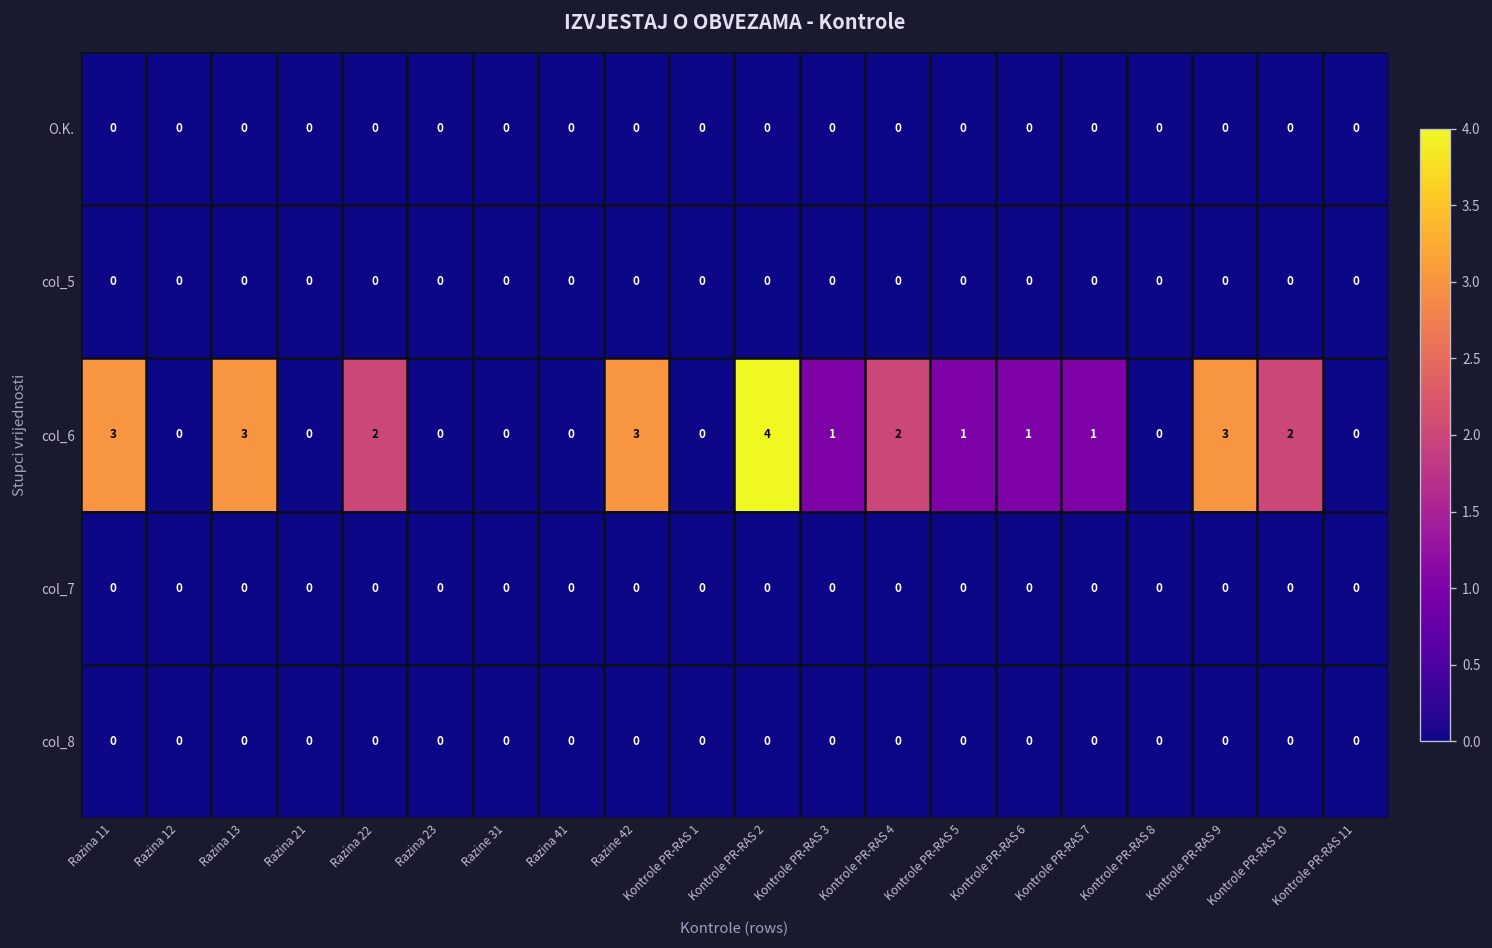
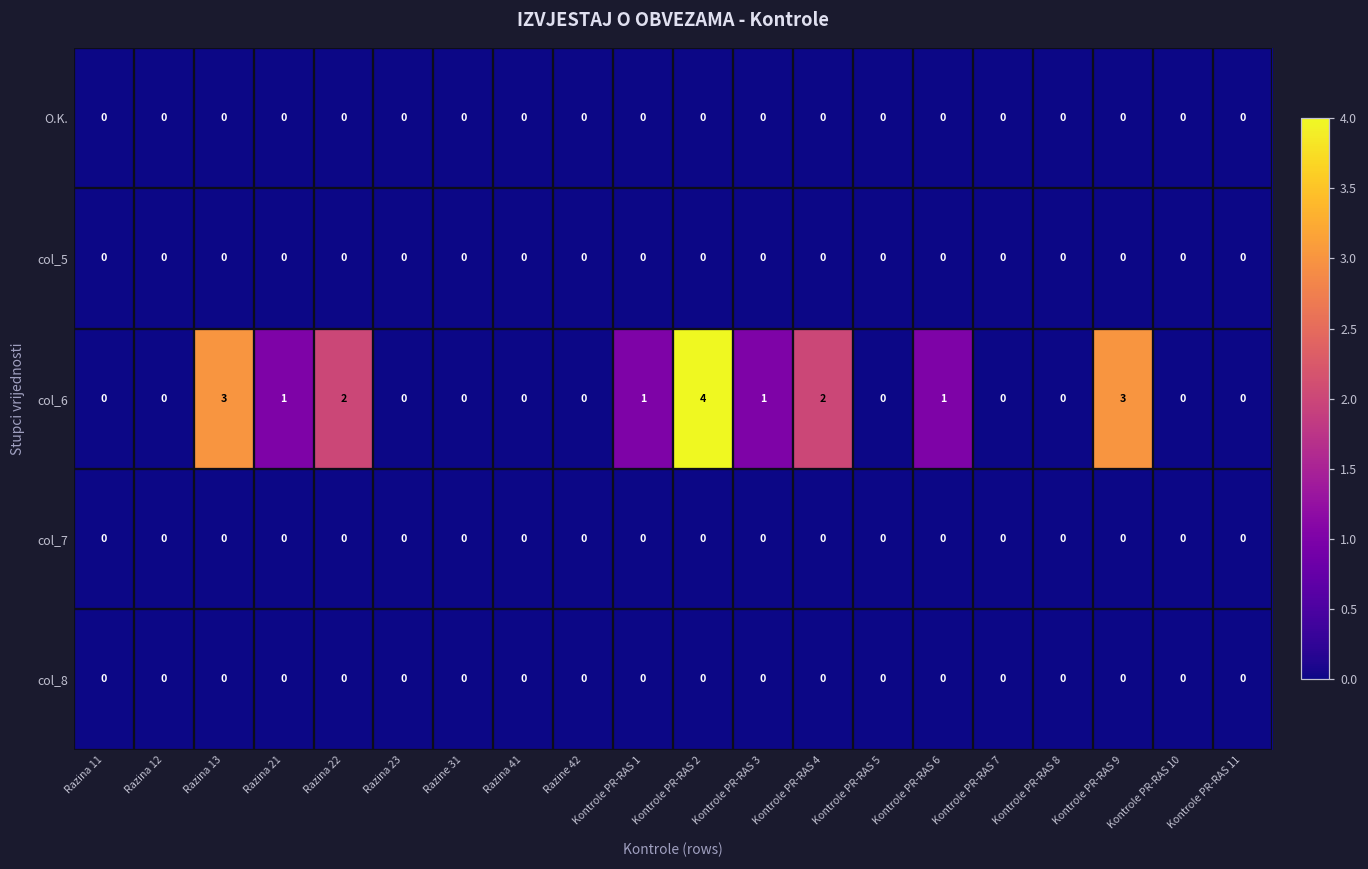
  {
    "O.K.": {
      "Razina 11": 0,
      "Razina 12": 0,
      "Razina 13": 0,
      "Razina 21": 0,
      "Razina 22": 0,
      "Razina 23": 0,
      "Razine 31": 0,
      "Razina 41": 0,
      "Razine 42": 0,
      "Kontrole PR-RAS 1": 0,
      "Kontrole PR-RAS 2": 0,
      "Kontrole PR-RAS 3": 0,
      "Kontrole PR-RAS 4": 0,
      "Kontrole PR-RAS 5": 0,
      "Kontrole PR-RAS 6": 0,
      "Kontrole PR-RAS 7": 0,
      "Kontrole PR-RAS 8": 0,
      "Kontrole PR-RAS 9": 0,
      "Kontrole PR-RAS 10": 0,
      "Kontrole PR-RAS 11": 0
    },
    "col_5": {
      "Razina 11": 0,
      "Razina 12": 0,
      "Razina 13": 0,
      "Razina 21": 0,
      "Razina 22": 0,
      "Razina 23": 0,
      "Razine 31": 0,
      "Razina 41": 0,
      "Razine 42": 0,
      "Kontrole PR-RAS 1": 0,
      "Kontrole PR-RAS 2": 0,
      "Kontrole PR-RAS 3": 0,
      "Kontrole PR-RAS 4": 0,
      "Kontrole PR-RAS 5": 0,
      "Kontrole PR-RAS 6": 0,
      "Kontrole PR-RAS 7": 0,
      "Kontrole PR-RAS 8": 0,
      "Kontrole PR-RAS 9": 0,
      "Kontrole PR-RAS 10": 0,
      "Kontrole PR-RAS 11": 0
    },
    "col_6": {
-     "Razina 11": 3,
+     "Razina 11": 0,
      "Razina 12": 0,
      "Razina 13": 3,
-     "Razina 21": 0,
+     "Razina 21": 1,
      "Razina 22": 2,
      "Razina 23": 0,
      "Razine 31": 0,
      "Razina 41": 0,
-     "Razine 42": 3,
-     "Kontrole PR-RAS 1": 0,
+     "Razine 42": 0,
+     "Kontrole PR-RAS 1": 1,
      "Kontrole PR-RAS 2": 4,
      "Kontrole PR-RAS 3": 1,
      "Kontrole PR-RAS 4": 2,
-     "Kontrole PR-RAS 5": 1,
+     "Kontrole PR-RAS 5": 0,
      "Kontrole PR-RAS 6": 1,
-     "Kontrole PR-RAS 7": 1,
+     "Kontrole PR-RAS 7": 0,
      "Kontrole PR-RAS 8": 0,
      "Kontrole PR-RAS 9": 3,
-     "Kontrole PR-RAS 10": 2,
+     "Kontrole PR-RAS 10": 0,
      "Kontrole PR-RAS 11": 0
    },
    "col_7": {
      "Razina 11": 0,
      "Razina 12": 0,
      "Razina 13": 0,
      "Razina 21": 0,
      "Razina 22": 0,
      "Razina 23": 0,
      "Razine 31": 0,
      "Razina 41": 0,
      "Razine 42": 0,
      "Kontrole PR-RAS 1": 0,
      "Kontrole PR-RAS 2": 0,
      "Kontrole PR-RAS 3": 0,
      "Kontrole PR-RAS 4": 0,
      "Kontrole PR-RAS 5": 0,
      "Kontrole PR-RAS 6": 0,
      "Kontrole PR-RAS 7": 0,
      "Kontrole PR-RAS 8": 0,
      "Kontrole PR-RAS 9": 0,
      "Kontrole PR-RAS 10": 0,
      "Kontrole PR-RAS 11": 0
    },
    "col_8": {
      "Razina 11": 0,
      "Razina 12": 0,
      "Razina 13": 0,
      "Razina 21": 0,
      "Razina 22": 0,
      "Razina 23": 0,
      "Razine 31": 0,
      "Razina 41": 0,
      "Razine 42": 0,
      "Kontrole PR-RAS 1": 0,
      "Kontrole PR-RAS 2": 0,
      "Kontrole PR-RAS 3": 0,
      "Kontrole PR-RAS 4": 0,
      "Kontrole PR-RAS 5": 0,
      "Kontrole PR-RAS 6": 0,
      "Kontrole PR-RAS 7": 0,
      "Kontrole PR-RAS 8": 0,
      "Kontrole PR-RAS 9": 0,
      "Kontrole PR-RAS 10": 0,
      "Kontrole PR-RAS 11": 0
    }
  }
